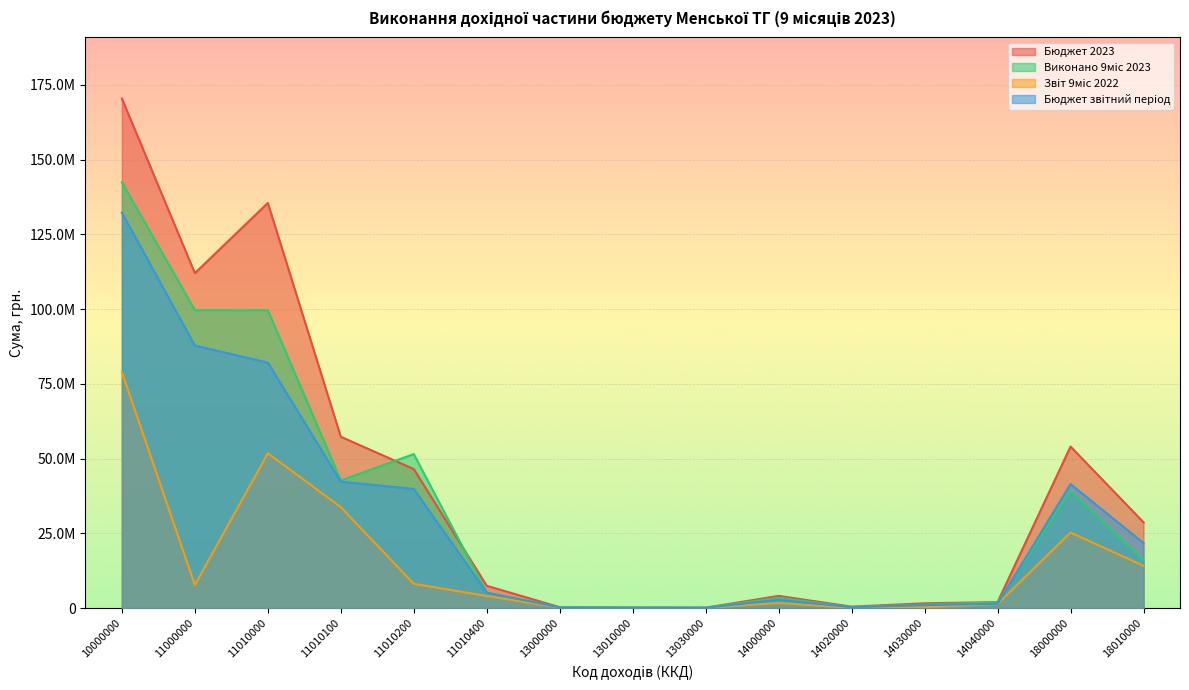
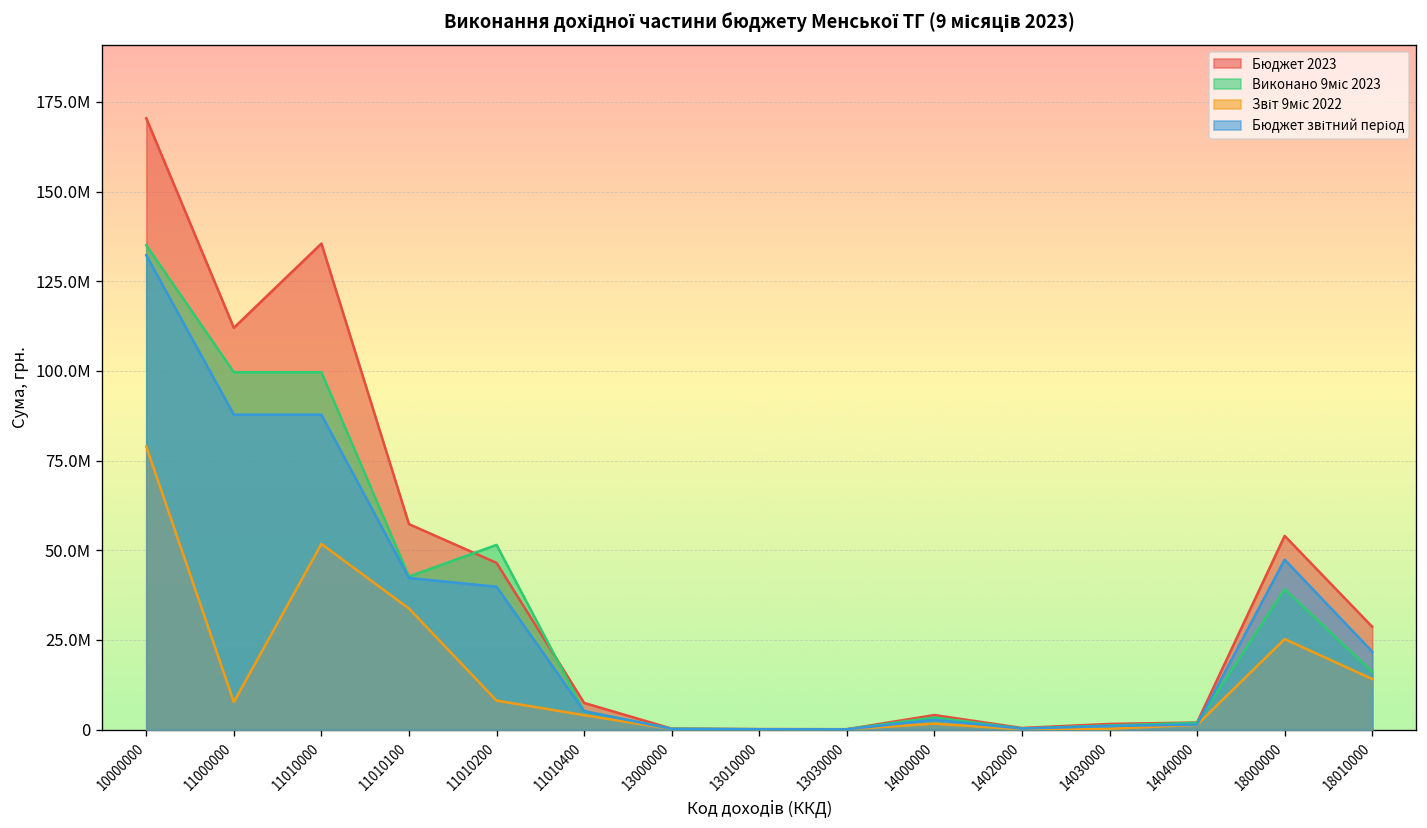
  {
    "Бюджет 2023": {
      "10000000": 170000000,
      "11000000": 112000000,
      "11010000": 135000000,
      "11010100": 57000000,
      "11010200": 47000000,
      "11010400": 7000000,
      "18000000": 54000000,
      "18010000": 29000000
    },
    "Виконано 9міс 2023": {
-     "10000000": 142000000,
+     "10000000": 135000000,
      "11000000": 100000000,
      "11010000": 100000000,
      "11010200": 52000000,
      "18000000": 39000000,
      "18010000": 16000000
    },
    "Звіт 9міс 2022": {
      "10000000": 79000000,
      "11000000": 8000000,
      "11010000": 52000000,
      "11010100": 34000000,
      "11010200": 8000000,
      "11010400": 4000000,
      "14000000": 2000000,
      "18000000": 25000000,
      "18010000": 14000000
    },
    "Бюджет звітний період": {
      "10000000": 132000000,
      "11000000": 88000000,
-     "11010000": 82000000,
+     "11010000": 88000000,
      "11010200": 40000000,
-     "18000000": 41000000,
+     "18000000": 47000000,
      "18010000": 22000000
    }
  }
